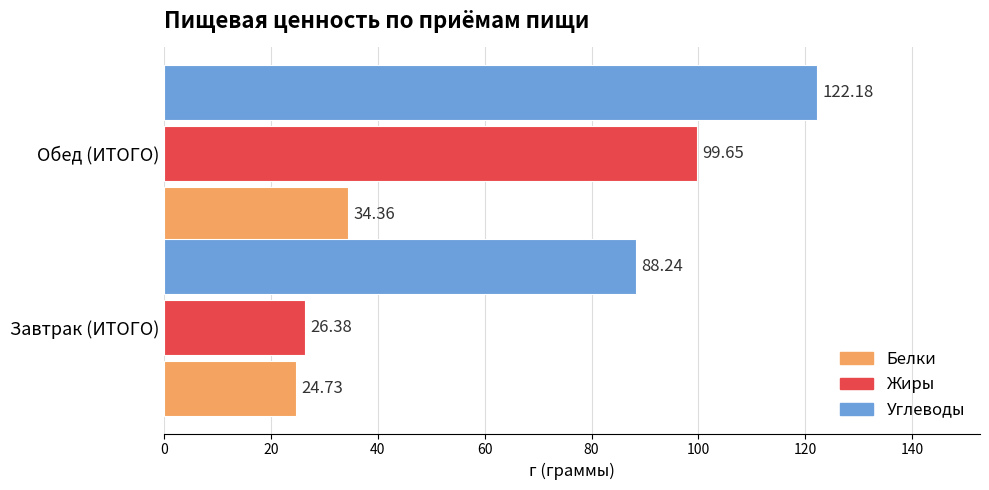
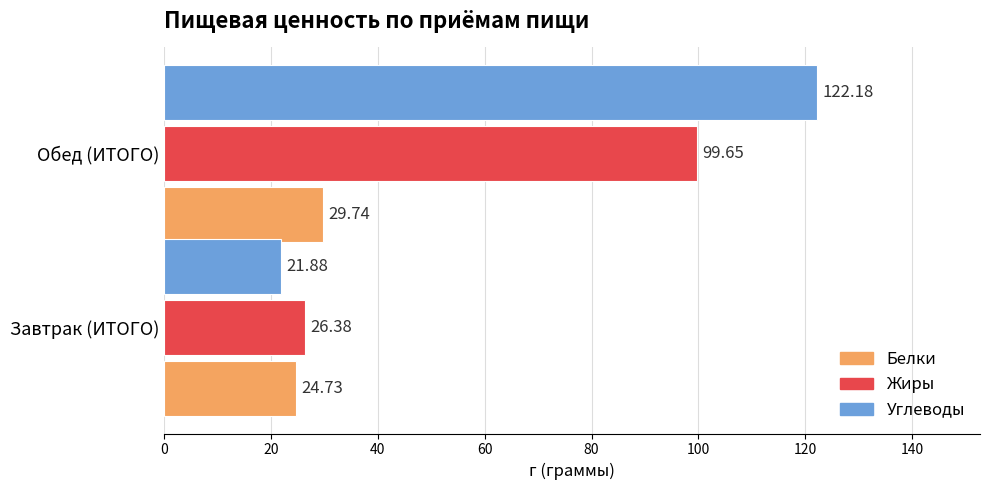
  {
    "Белки": {
-     "Обед (ИТОГО)": 34.36,
+     "Обед (ИТОГО)": 29.74,
      "Завтрак (ИТОГО)": 24.73
    },
    "Жиры": {
      "Обед (ИТОГО)": 99.65,
      "Завтрак (ИТОГО)": 26.38
    },
    "Углеводы": {
      "Обед (ИТОГО)": 122.18,
-     "Завтрак (ИТОГО)": 88.24
+     "Завтрак (ИТОГО)": 21.88
    }
  }
